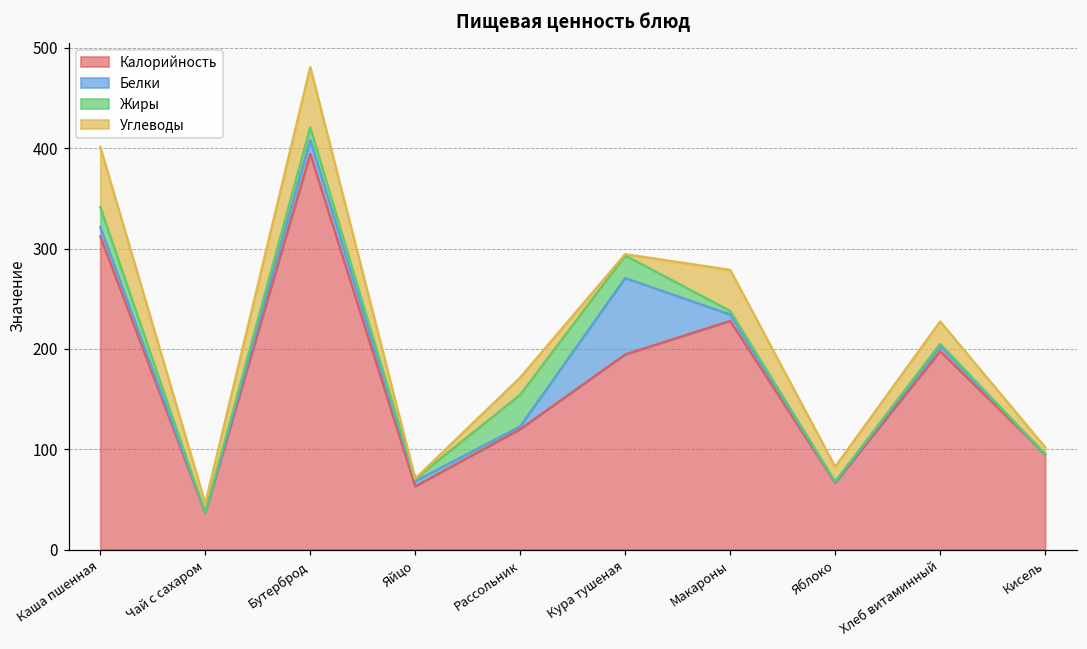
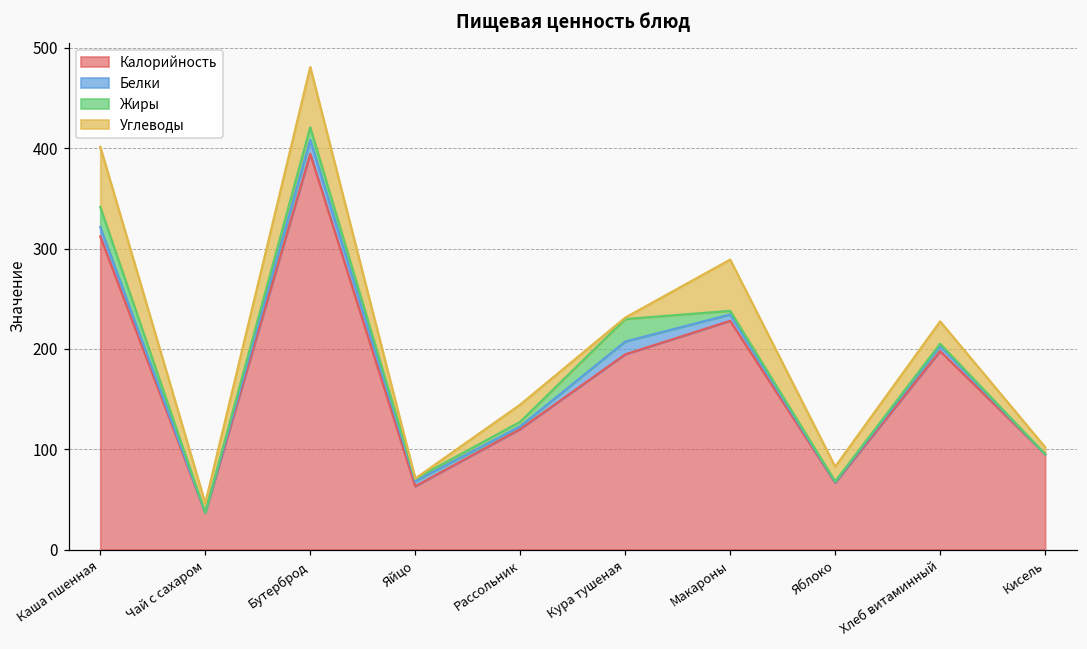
  {
    "Калорийность": {
      "Каша пшенная": 310,
      "Бутерброд": 390,
      "Яйцо": 60,
      "Кура тушеная": 190,
      "Макароны": 230,
      "Хлеб витаминный": 200
    },
    "Белки": {
      "Каша пшенная": 10,
      "Бутерброд": 10,
-     "Кура тушеная": 80,
+     "Кура тушеная": 10,
      "Макароны": 10
    },
    "Жиры": {
      "Каша пшенная": 20,
      "Бутерброд": 10,
-     "Рассольник": 30,
+     "Рассольник": 0,
      "Макароны": 0
    },
    "Углеводы": {
      "Каша пшенная": 60,
      "Чай с сахаром": 10,
      "Бутерброд": 60,
      "Рассольник": 20,
-     "Макароны": 40,
+     "Макароны": 50,
      "Яблоко": 10,
      "Хлеб витаминный": 20,
      "Кисель": 10
    }
  }
